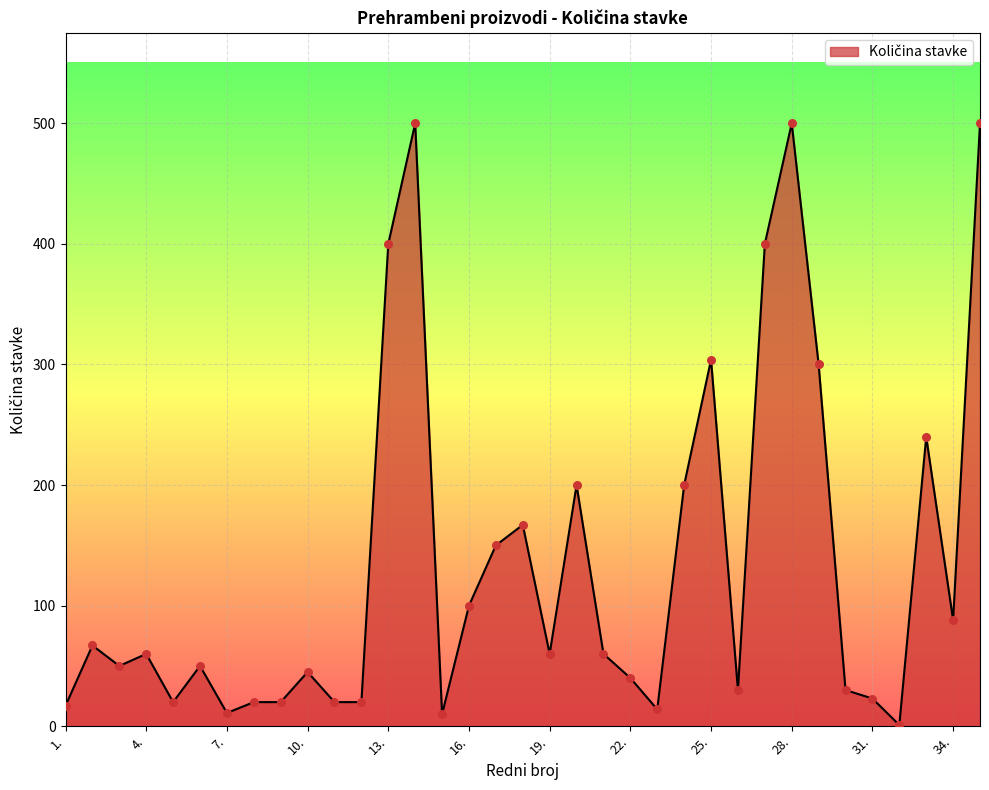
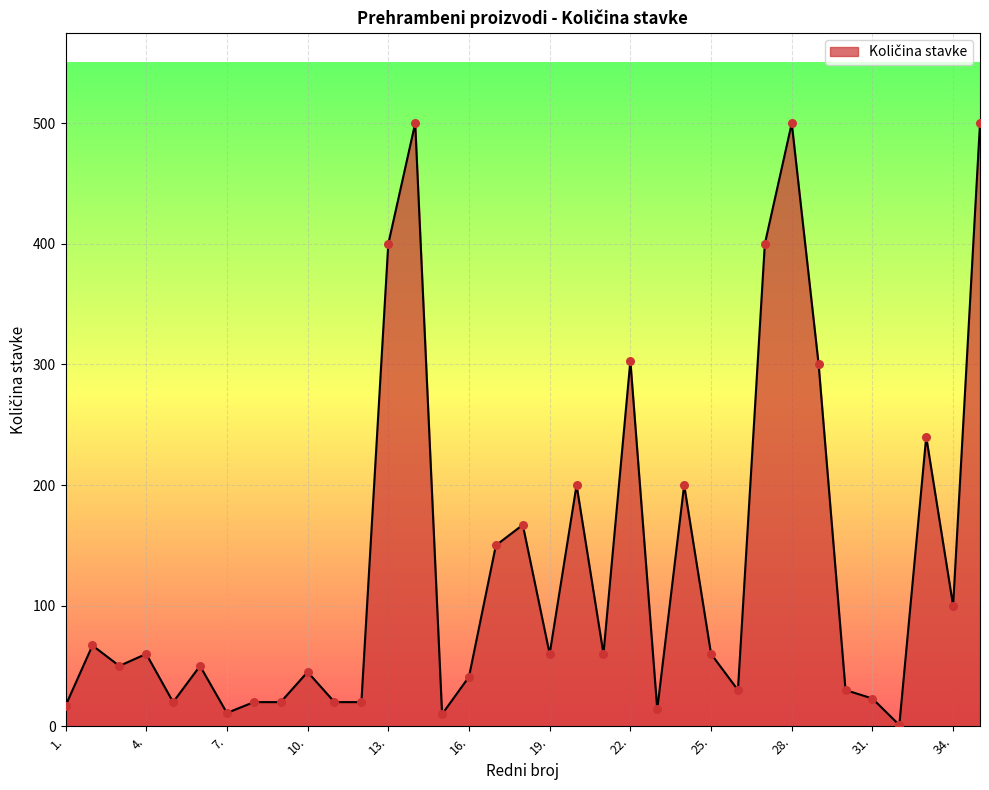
  {
    "1.": 17,
    "4.": 60,
    "7.": 11,
    "10.": 45,
    "13.": 400,
-   "16.": 100,
+   "16.": 41,
    "19.": 60,
-   "22.": 40,
-   "25.": 304,
+   "22.": 303,
+   "25.": 60,
    "28.": 500,
    "31.": 23,
-   "34.": 88
+   "34.": 100
  }
